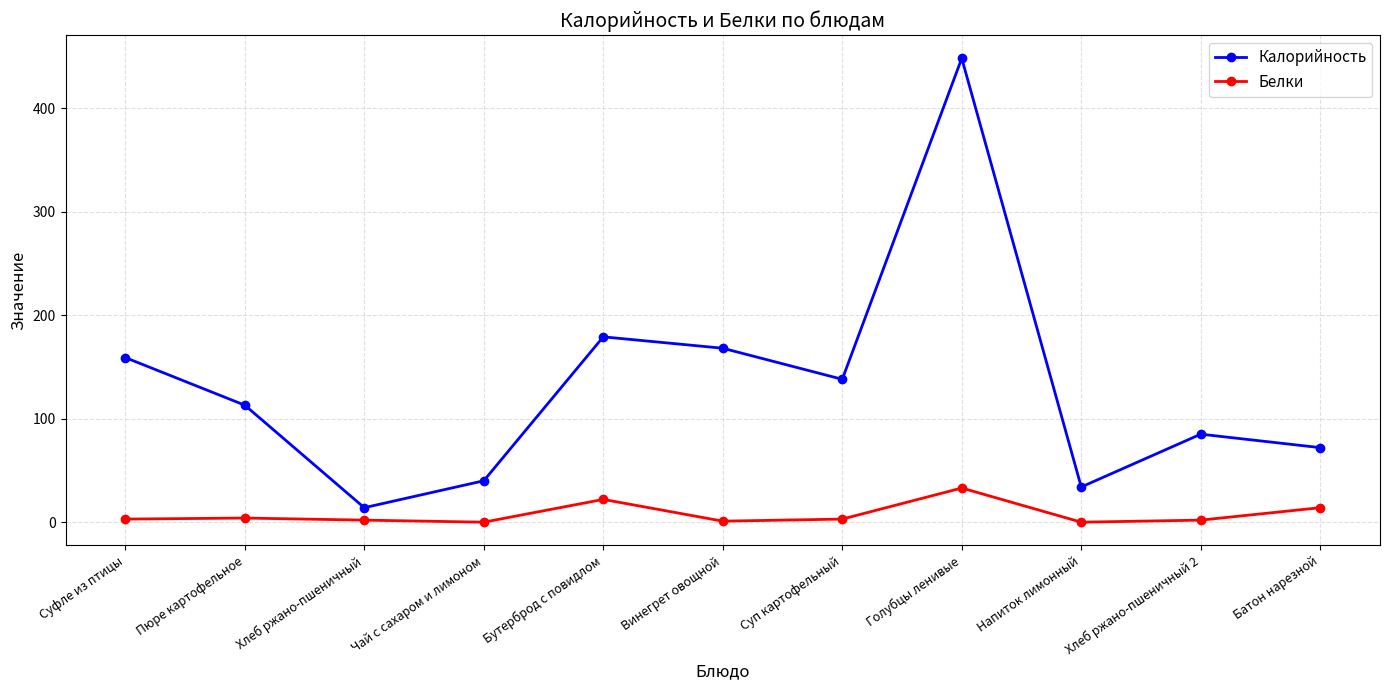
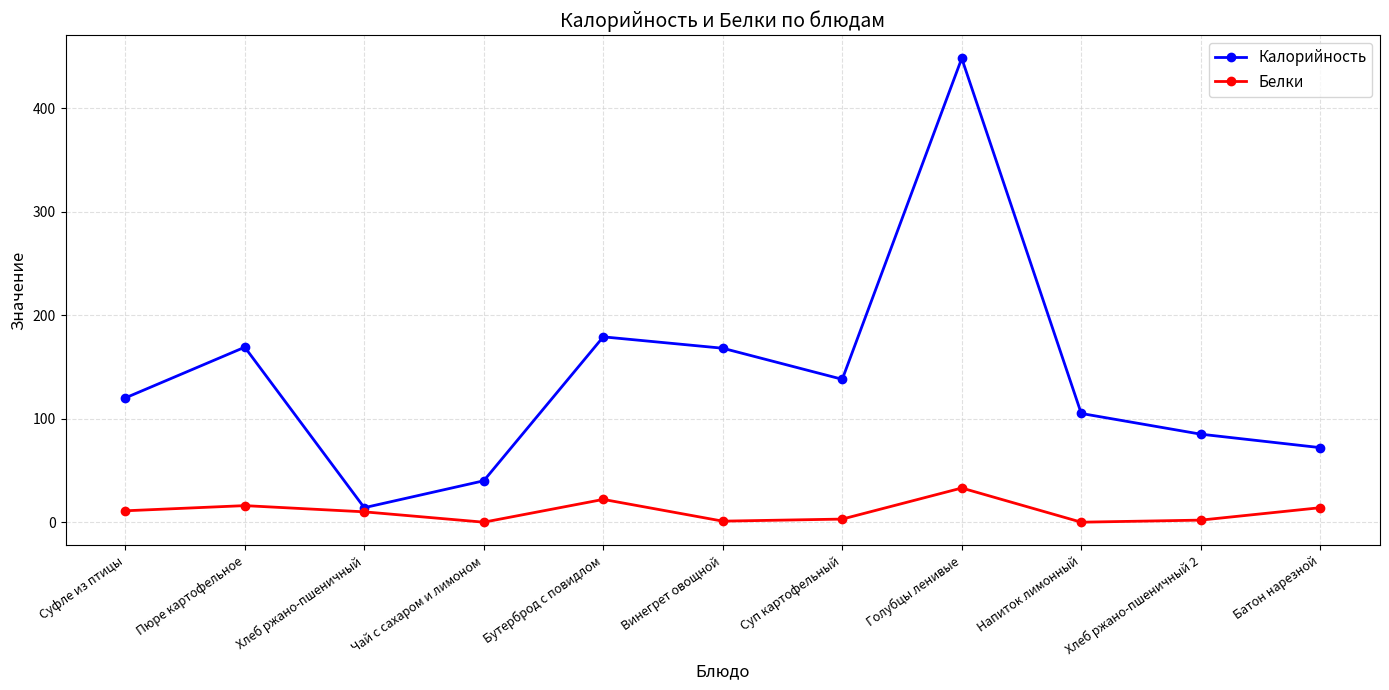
  {
    "Калорийность": {
-     "Суфле из птицы": 159,
-     "Пюре картофельное": 113,
+     "Суфле из птицы": 120,
+     "Пюре картофельное": 169,
      "Хлеб ржано-пшеничный": 14,
      "Чай с сахаром и лимоном": 40,
      "Бутерброд с повидлом": 179,
      "Винегрет овощной": 168,
      "Суп картофельный": 138,
      "Голубцы ленивые": 448,
-     "Напиток лимонный": 34,
+     "Напиток лимонный": 105,
      "Хлеб ржано-пшеничный 2": 85,
      "Батон нарезной": 72
    },
    "Белки": {
-     "Суфле из птицы": 3,
-     "Пюре картофельное": 4,
-     "Хлеб ржано-пшеничный": 2,
+     "Суфле из птицы": 11,
+     "Пюре картофельное": 16,
+     "Хлеб ржано-пшеничный": 10,
      "Чай с сахаром и лимоном": 0,
      "Бутерброд с повидлом": 22,
      "Винегрет овощной": 1,
      "Суп картофельный": 3,
      "Голубцы ленивые": 33,
      "Напиток лимонный": 0,
      "Хлеб ржано-пшеничный 2": 2,
      "Батон нарезной": 14
    }
  }
